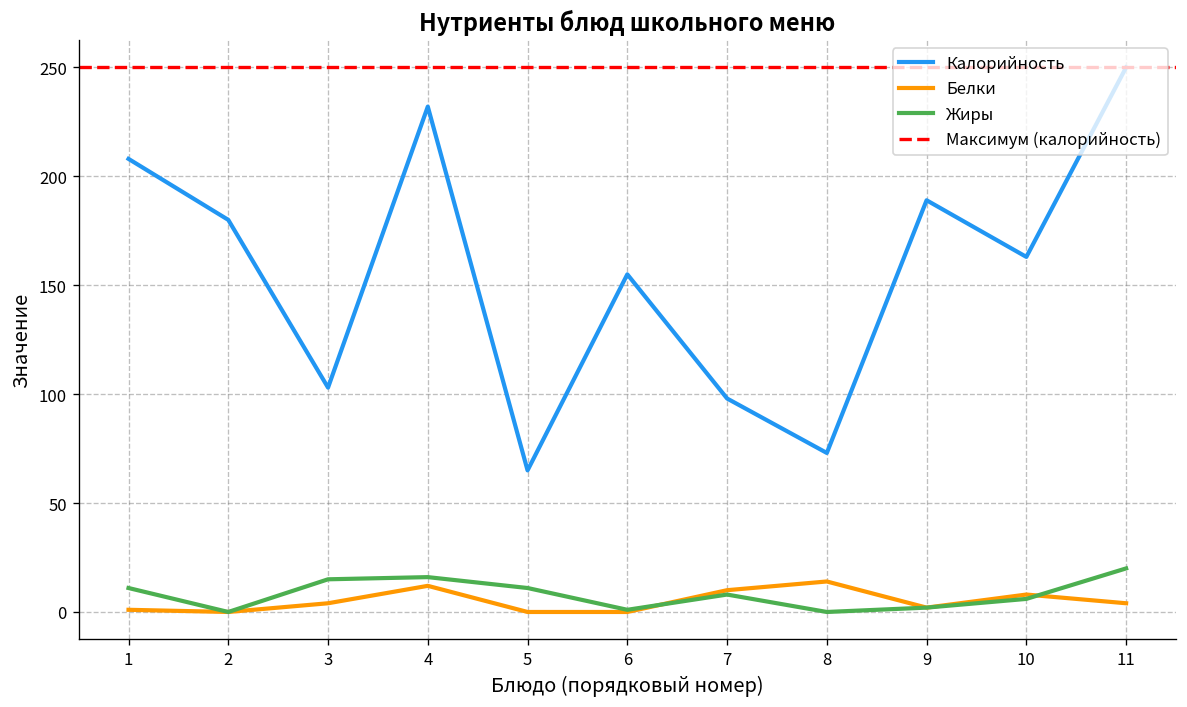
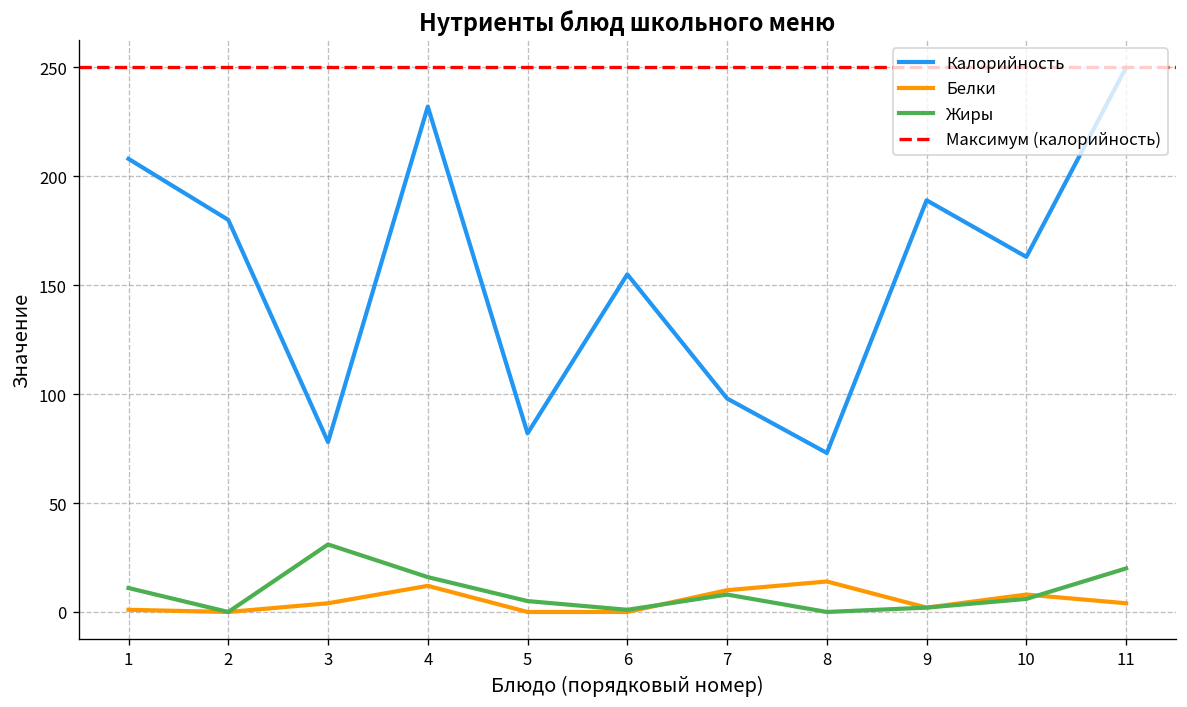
  {
    "Калорийность": {
      "1": 208,
      "2": 180,
-     "3": 103,
+     "3": 78,
      "4": 232,
-     "5": 65,
+     "5": 82,
      "6": 155,
      "7": 98,
      "8": 73,
      "9": 189,
      "10": 163
    },
    "Белки": {
      "1": 1,
      "3": 4,
      "4": 12,
      "5": 0,
      "7": 10,
      "8": 14,
      "10": 8,
      "11": 4
    },
    "Жиры": {
      "1": 11,
-     "3": 15,
+     "3": 31,
      "4": 16,
-     "5": 11,
+     "5": 5,
      "7": 8,
      "8": 0,
      "10": 6,
      "11": 20
    }
  }
